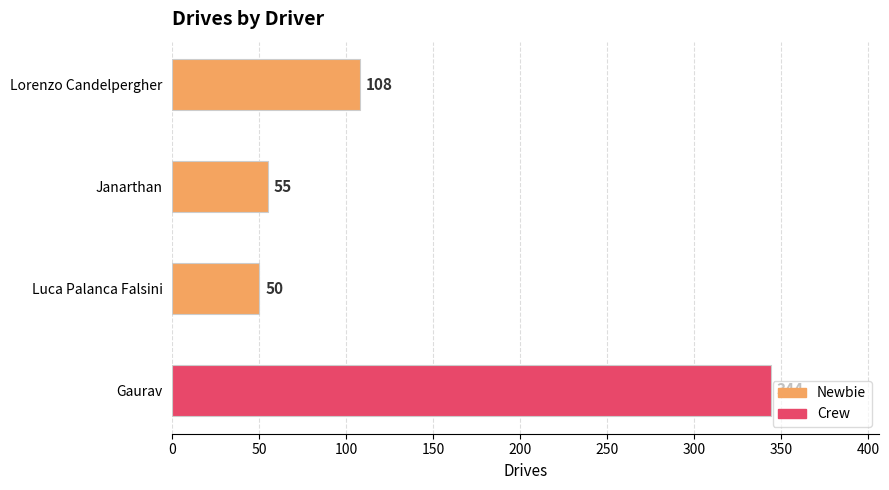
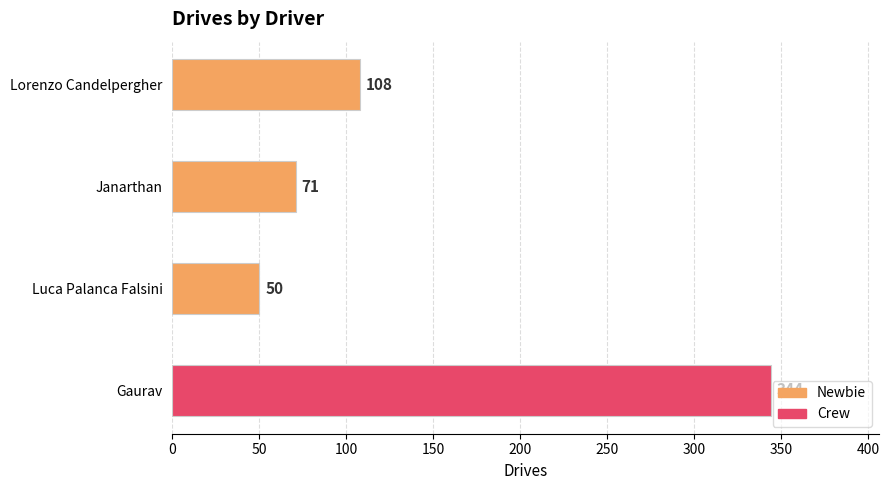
  {
    "Lorenzo Candelpergher": 108,
-   "Janarthan": 55,
+   "Janarthan": 71,
    "Luca Palanca Falsini": 50
  }
